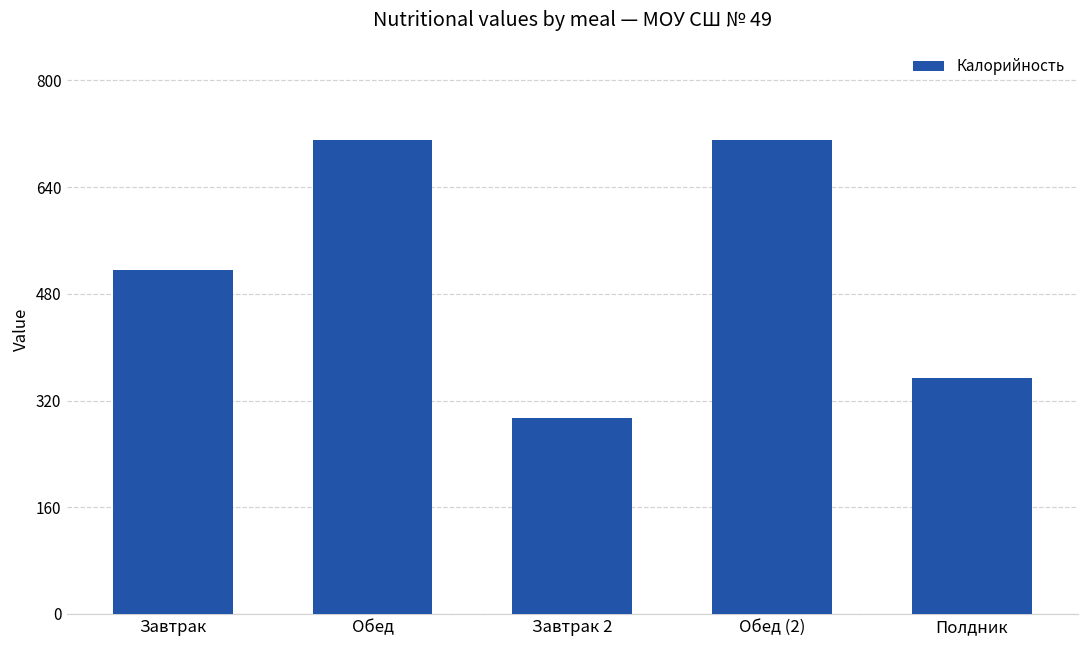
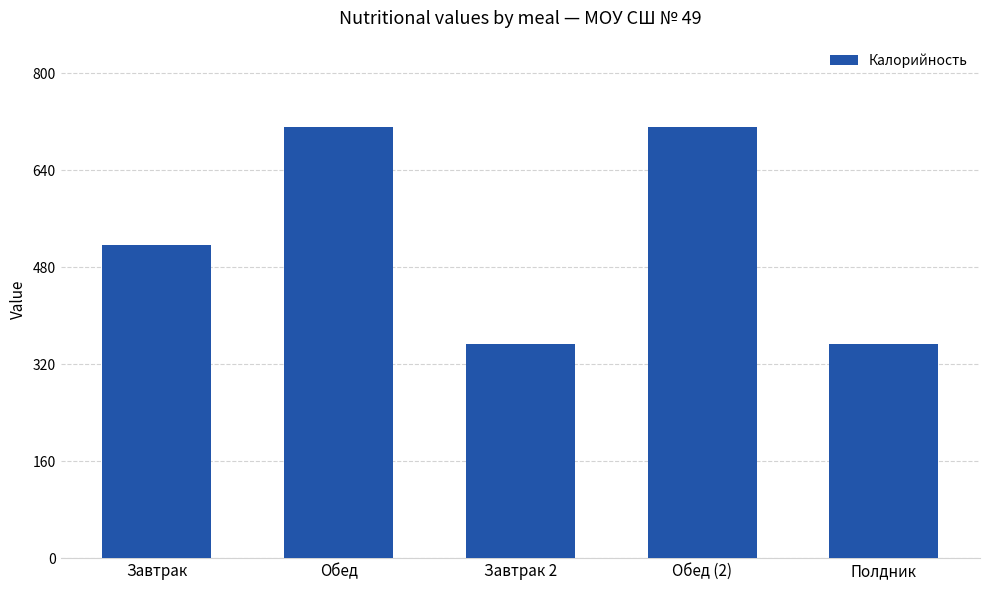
  {
    "Завтрак": 520,
    "Обед": 710,
-   "Завтрак 2": 290,
+   "Завтрак 2": 350,
    "Обед (2)": 710,
    "Полдник": 350
  }
